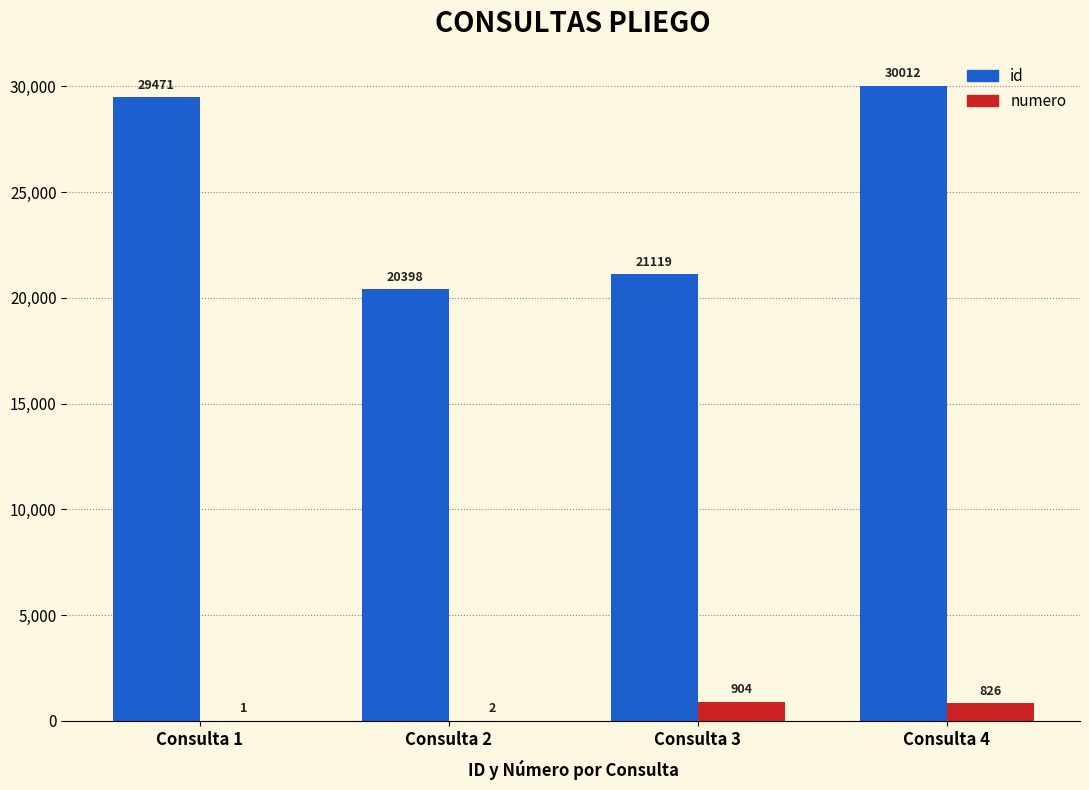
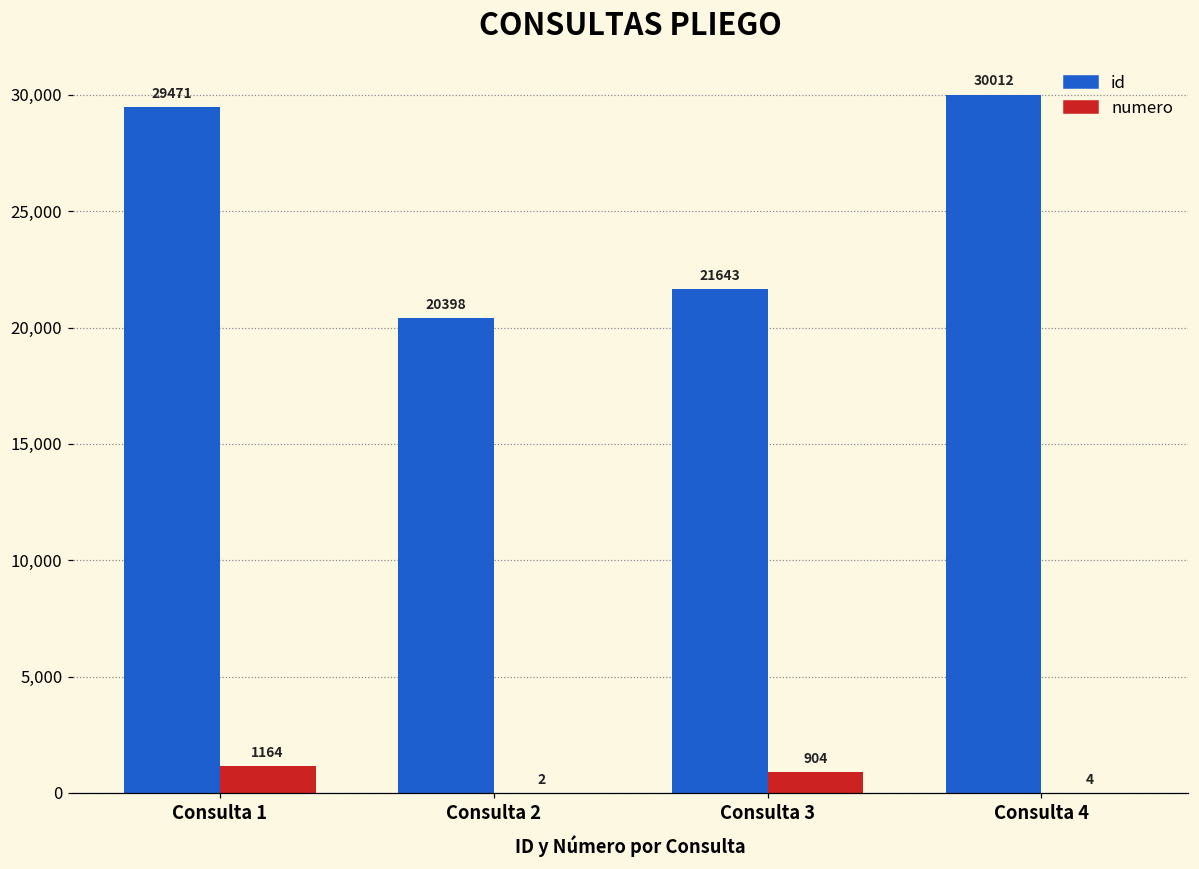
  {
    "id": {
      "Consulta 1": 29471,
      "Consulta 2": 20398,
-     "Consulta 3": 21119,
+     "Consulta 3": 21643,
      "Consulta 4": 30012
    },
    "numero": {
-     "Consulta 1": 1,
+     "Consulta 1": 1164,
      "Consulta 2": 2,
      "Consulta 3": 904,
-     "Consulta 4": 826
+     "Consulta 4": 4
    }
  }
